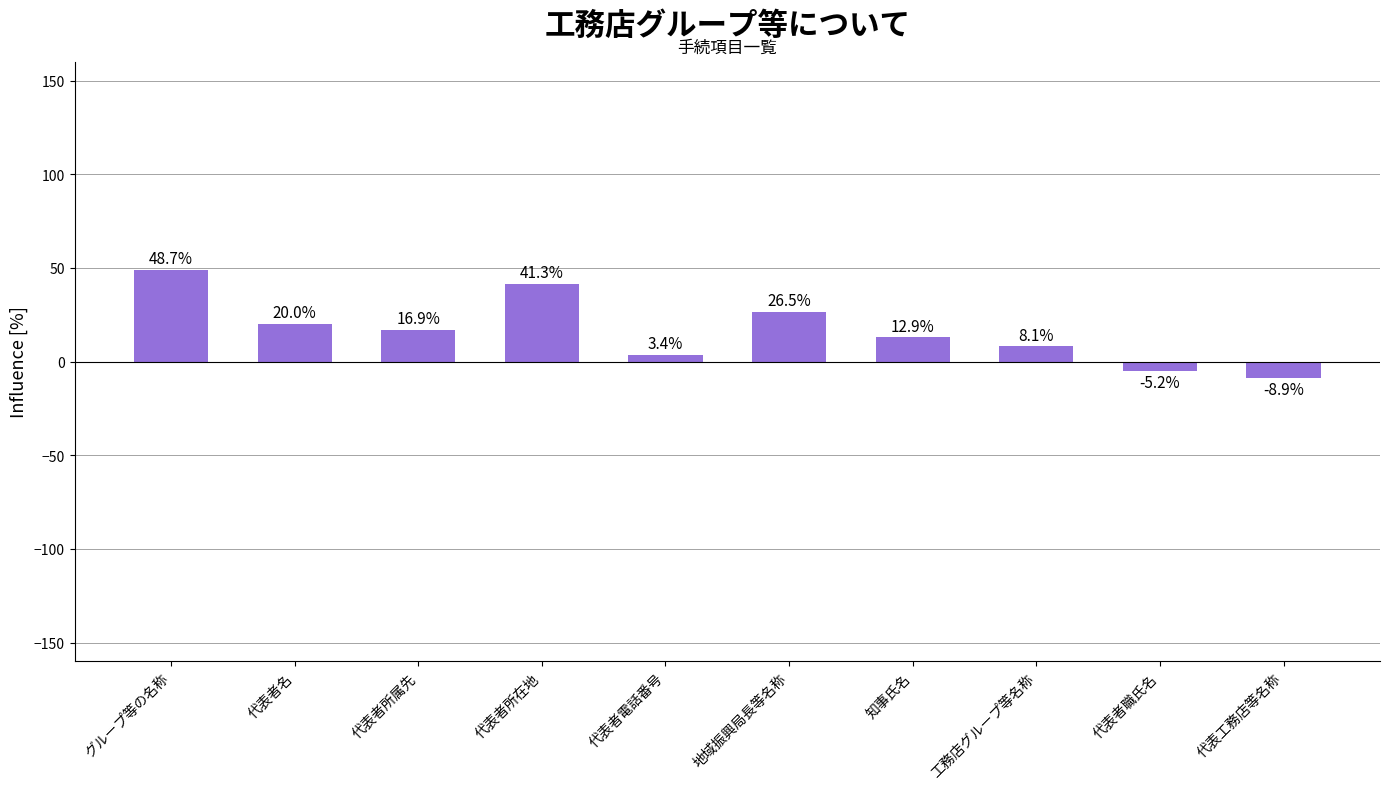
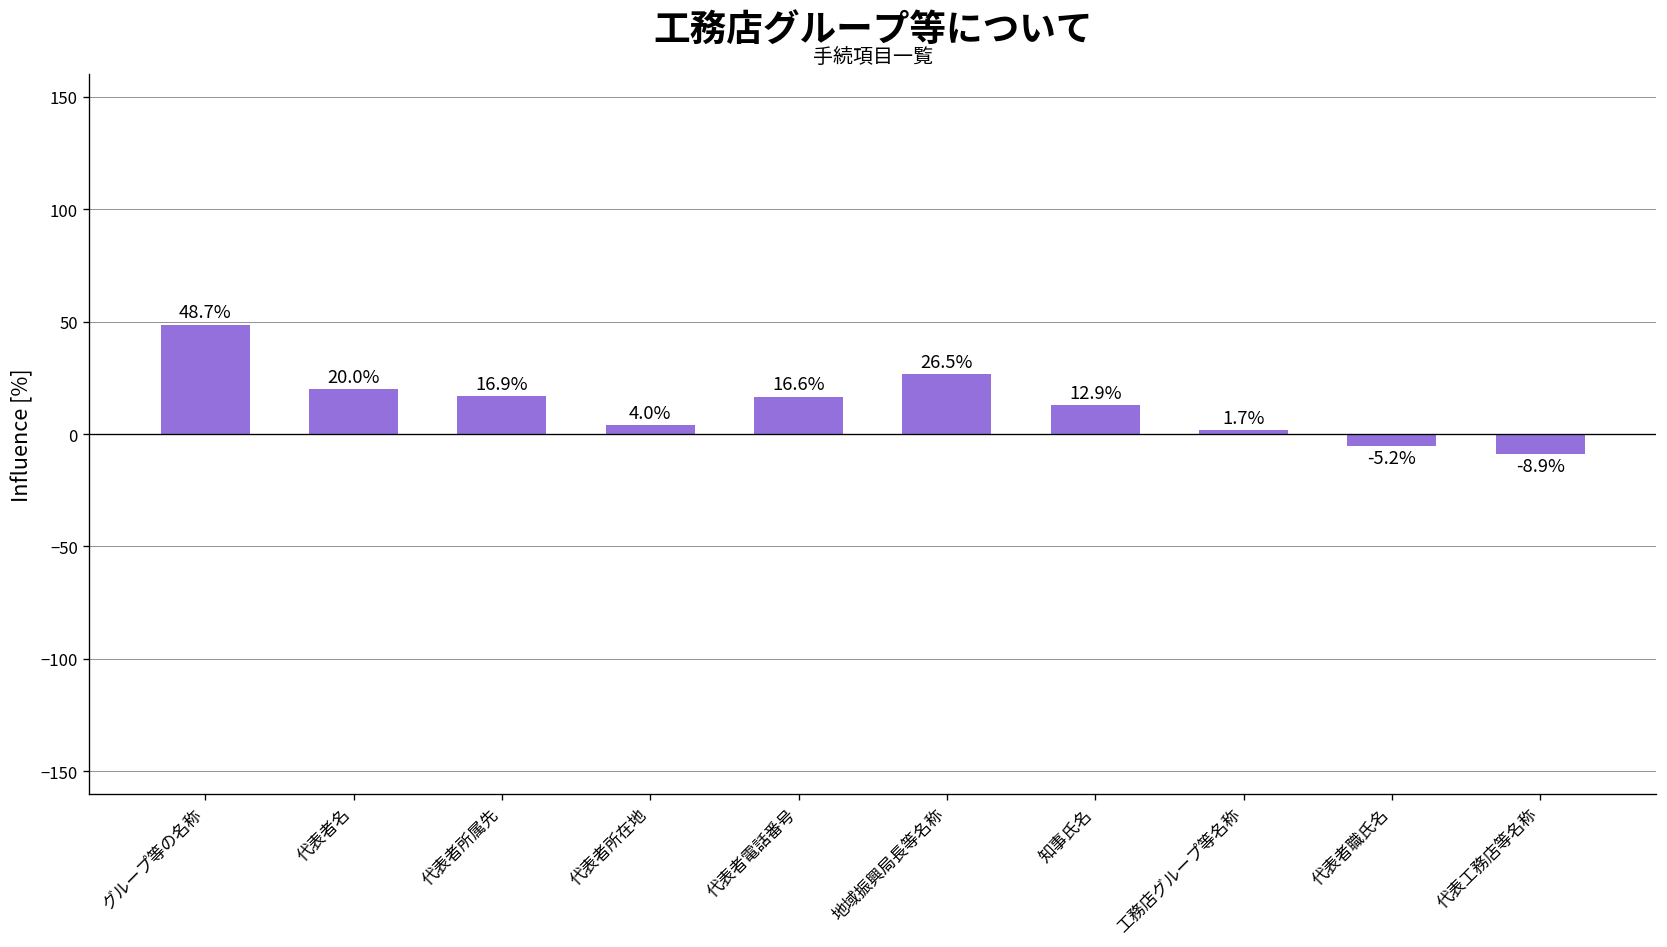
  {
    "グループ等の名称": "48.7%",
    "代表者名": "20.0%",
    "代表者所属先": "16.9%",
-   "代表者所在地": "41.3%",
-   "代表者電話番号": "3.4%",
+   "代表者所在地": "4.0%",
+   "代表者電話番号": "16.6%",
    "地域振興局長等名称": "26.5%",
    "知事氏名": "12.9%",
-   "工務店グループ等名称": "8.1%",
+   "工務店グループ等名称": "1.7%",
    "代表者職氏名": "-5.2%",
    "代表工務店等名称": "-8.9%"
  }
